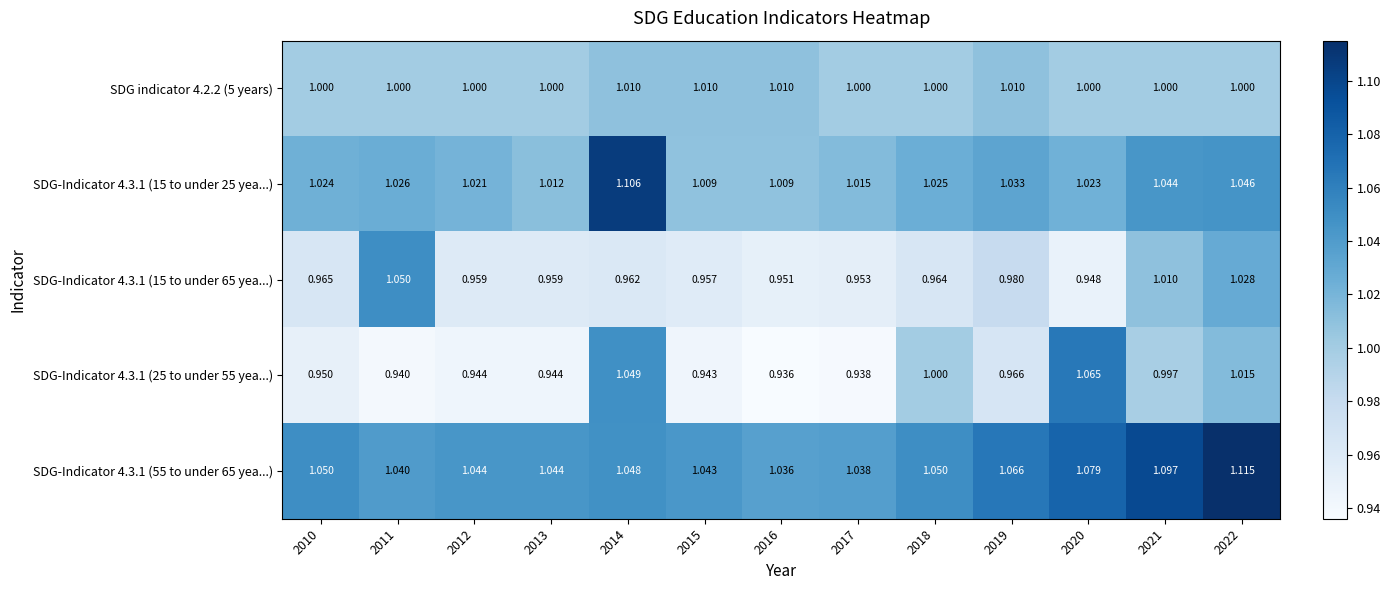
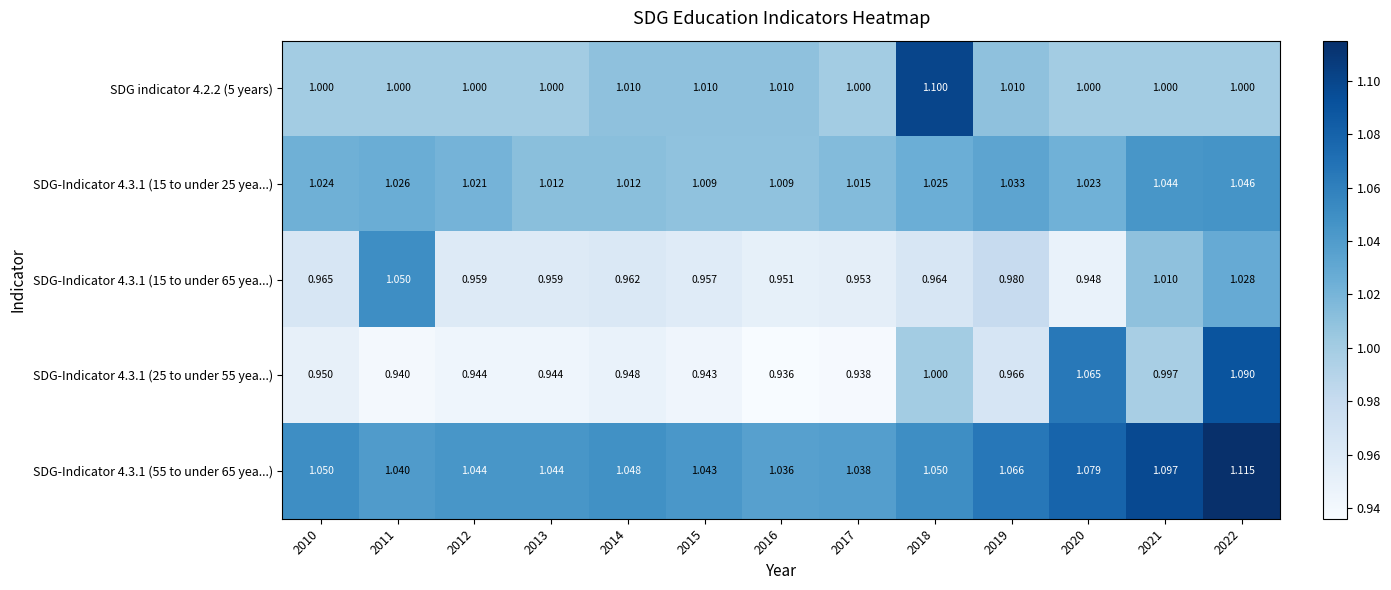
  {
    "SDG indicator 4.2.2 (5 years)": {
      "2010": 1.000,
      "2011": 1.000,
      "2012": 1.000,
      "2013": 1.000,
      "2014": 1.010,
      "2015": 1.010,
      "2016": 1.010,
      "2017": 1.000,
-     "2018": 1.000,
+     "2018": 1.100,
      "2019": 1.010,
      "2020": 1.000,
      "2021": 1.000,
      "2022": 1.000
    },
    "SDG-Indicator 4.3.1 (15 to under 25 yea...)": {
      "2010": 1.024,
      "2011": 1.026,
      "2012": 1.021,
      "2013": 1.012,
-     "2014": 1.106,
+     "2014": 1.012,
      "2015": 1.009,
      "2016": 1.009,
      "2017": 1.015,
      "2018": 1.025,
      "2019": 1.033,
      "2020": 1.023,
      "2021": 1.044,
      "2022": 1.046
    },
    "SDG-Indicator 4.3.1 (15 to under 65 yea...)": {
      "2010": 0.965,
      "2011": 1.050,
      "2012": 0.959,
      "2013": 0.959,
      "2014": 0.962,
      "2015": 0.957,
      "2016": 0.951,
      "2017": 0.953,
      "2018": 0.964,
      "2019": 0.980,
      "2020": 0.948,
      "2021": 1.010,
      "2022": 1.028
    },
    "SDG-Indicator 4.3.1 (25 to under 55 yea...)": {
      "2010": 0.950,
      "2011": 0.940,
      "2012": 0.944,
      "2013": 0.944,
-     "2014": 1.049,
+     "2014": 0.948,
      "2015": 0.943,
      "2016": 0.936,
      "2017": 0.938,
      "2018": 1.000,
      "2019": 0.966,
      "2020": 1.065,
      "2021": 0.997,
-     "2022": 1.015
+     "2022": 1.090
    },
    "SDG-Indicator 4.3.1 (55 to under 65 yea...)": {
      "2010": 1.050,
      "2011": 1.040,
      "2012": 1.044,
      "2013": 1.044,
      "2014": 1.048,
      "2015": 1.043,
      "2016": 1.036,
      "2017": 1.038,
      "2018": 1.050,
      "2019": 1.066,
      "2020": 1.079,
      "2021": 1.097,
      "2022": 1.115
    }
  }
